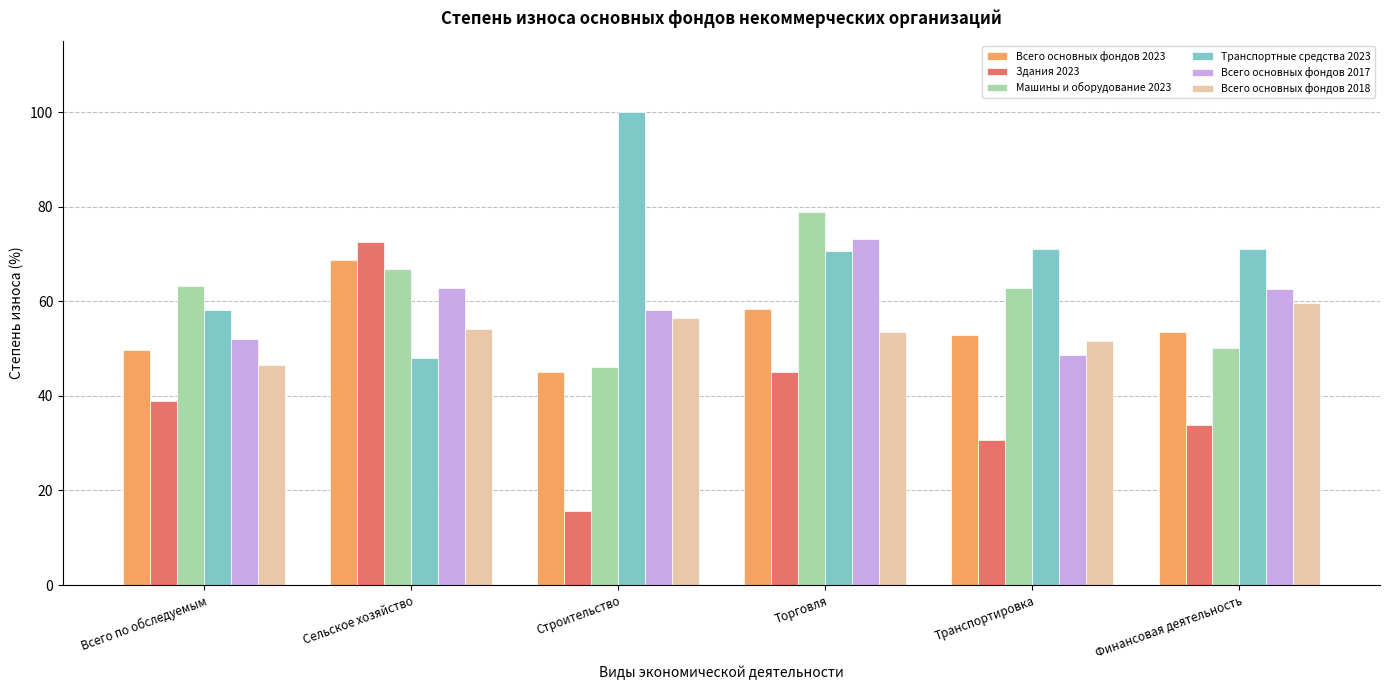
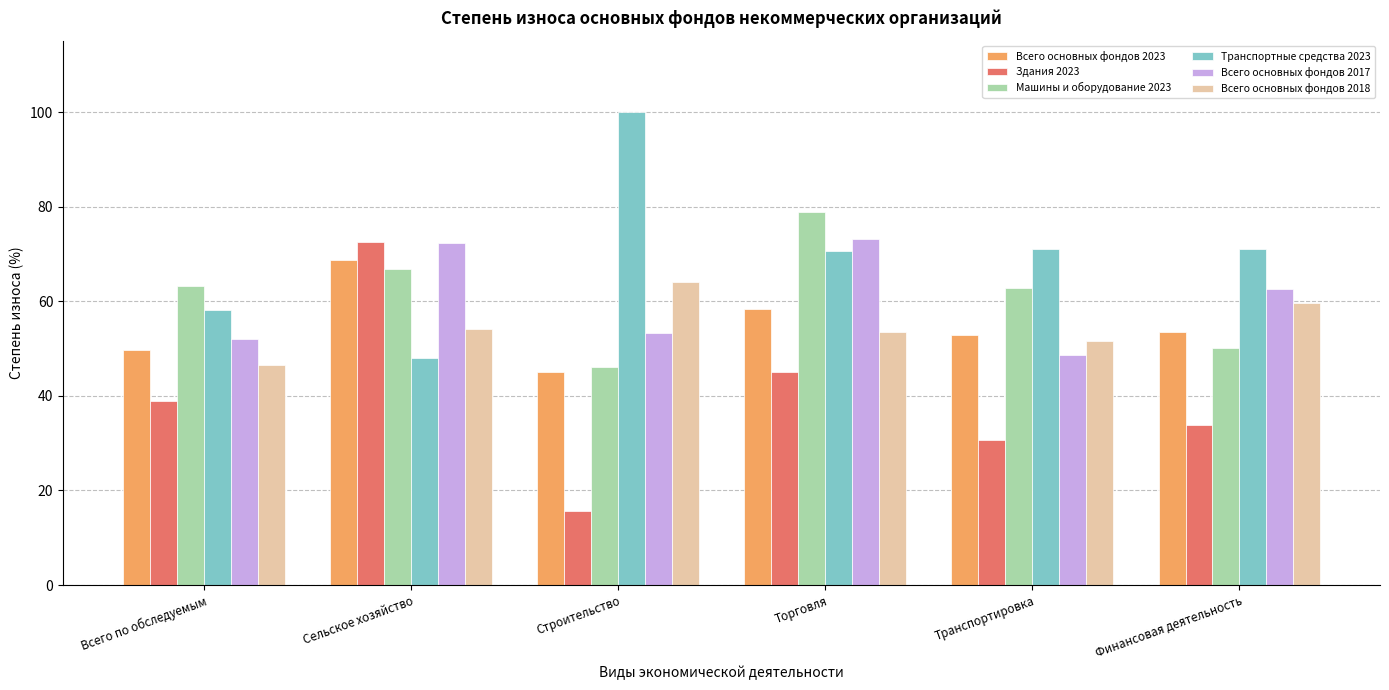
  {
    "Всего основных фондов 2017": {
      "Всего по обследуемым": 52,
-     "Сельское хозяйство": 63,
-     "Строительство": 58,
+     "Сельское хозяйство": 72,
+     "Строительство": 53,
      "Торговля": 73,
      "Транспортировка": 49,
      "Финансовая деятельность": 63
    },
    "Всего основных фондов 2018": {
      "Всего по обследуемым": 47,
      "Сельское хозяйство": 54,
-     "Строительство": 57,
+     "Строительство": 64,
      "Торговля": 53,
      "Транспортировка": 52,
      "Финансовая деятельность": 60
    }
  }
